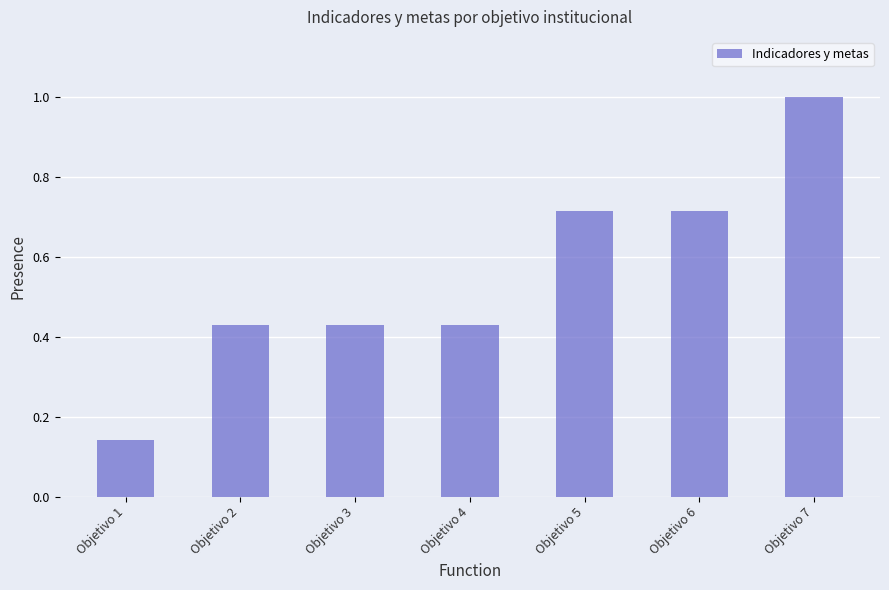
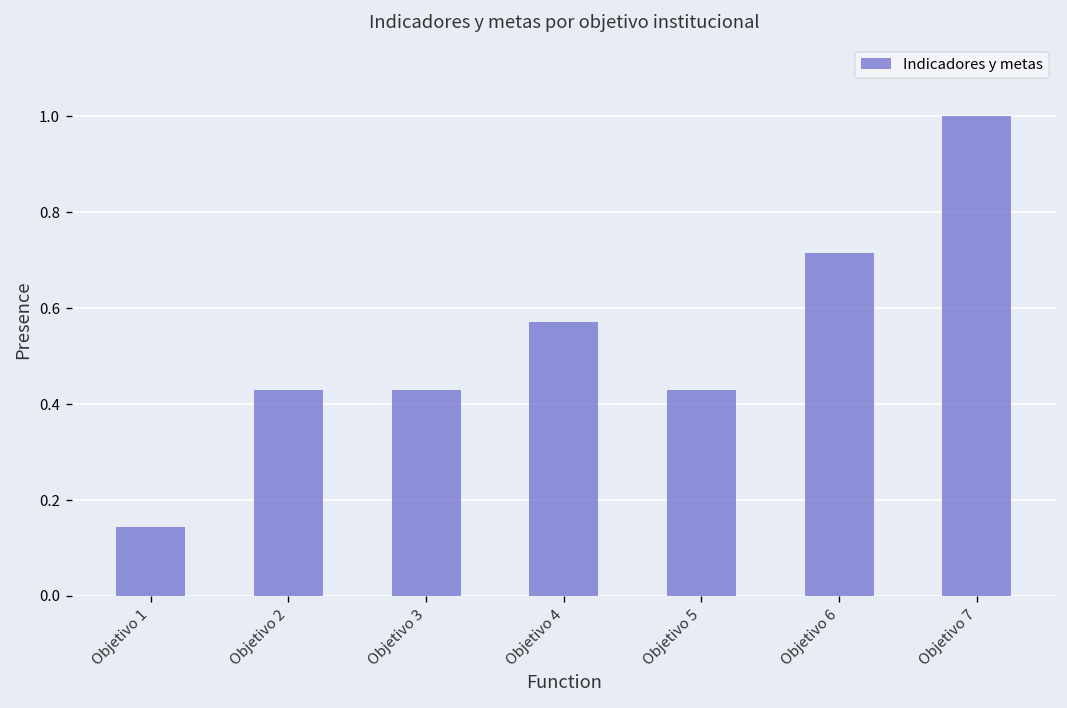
  {
    "Objetivo 1": 0.14,
    "Objetivo 2": 0.43,
    "Objetivo 3": 0.43,
-   "Objetivo 4": 0.43,
-   "Objetivo 5": 0.71,
+   "Objetivo 4": 0.57,
+   "Objetivo 5": 0.43,
    "Objetivo 6": 0.71,
    "Objetivo 7": 1.00
  }
